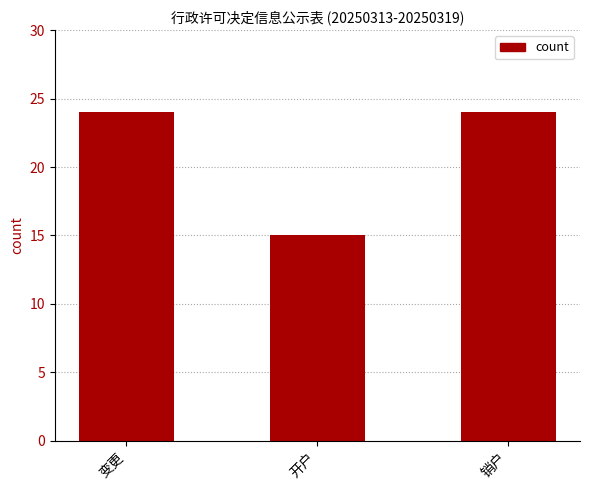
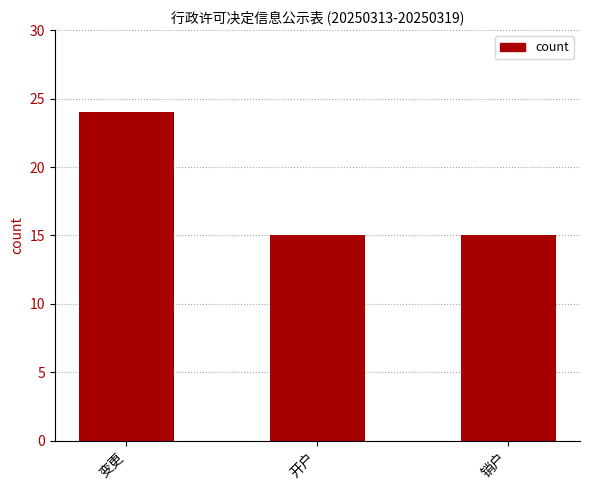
  {
    "变更": 24,
    "开户": 15,
-   "销户": 24
+   "销户": 15
  }
